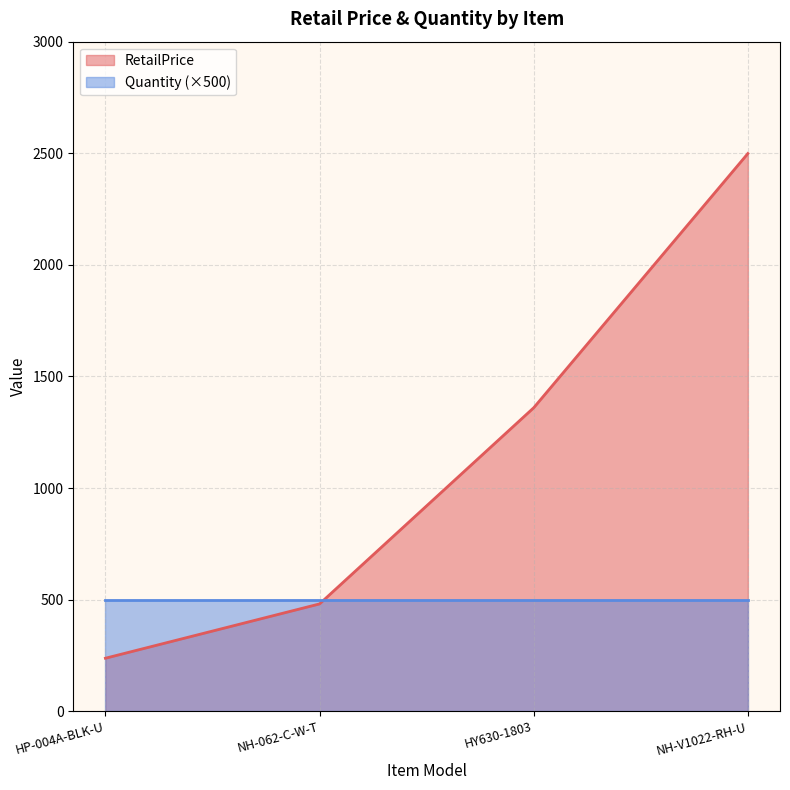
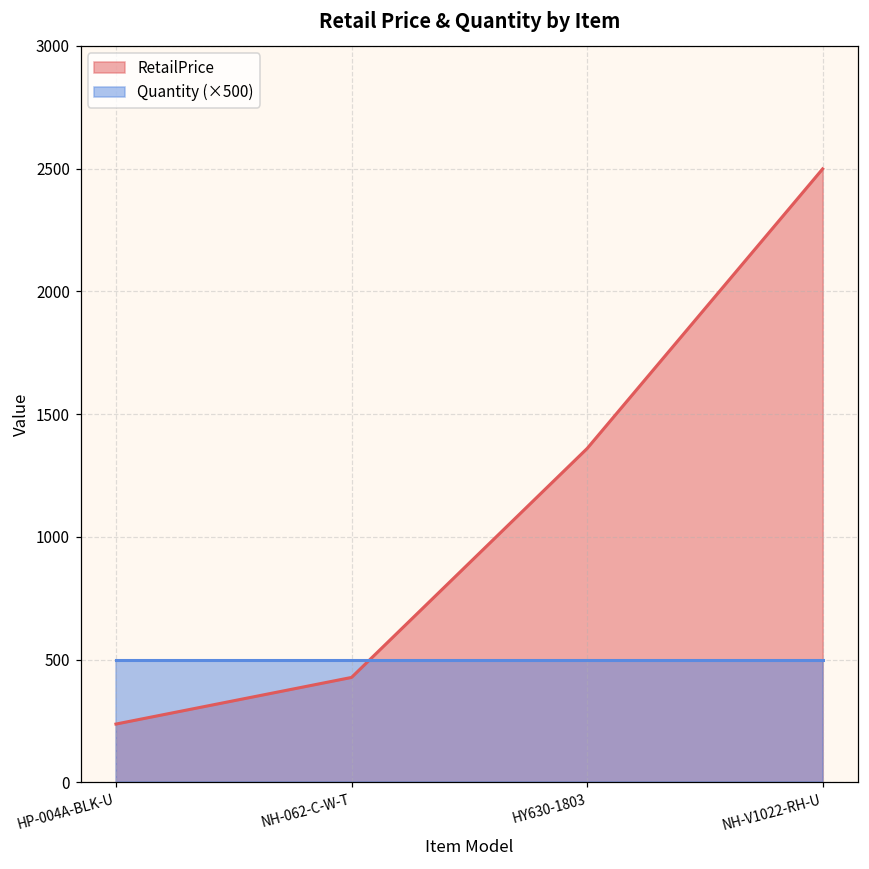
  {
    "RetailPrice": {
      "HP-004A-BLK-U": 240,
-     "NH-062-C-W-T": 480,
+     "NH-062-C-W-T": 430,
      "HY630-1803": 1360,
      "NH-V1022-RH-U": 2500
    },
    "Quantity (×500)": {
      "HP-004A-BLK-U": 500,
      "NH-062-C-W-T": 500,
      "HY630-1803": 500,
      "NH-V1022-RH-U": 500
    }
  }
